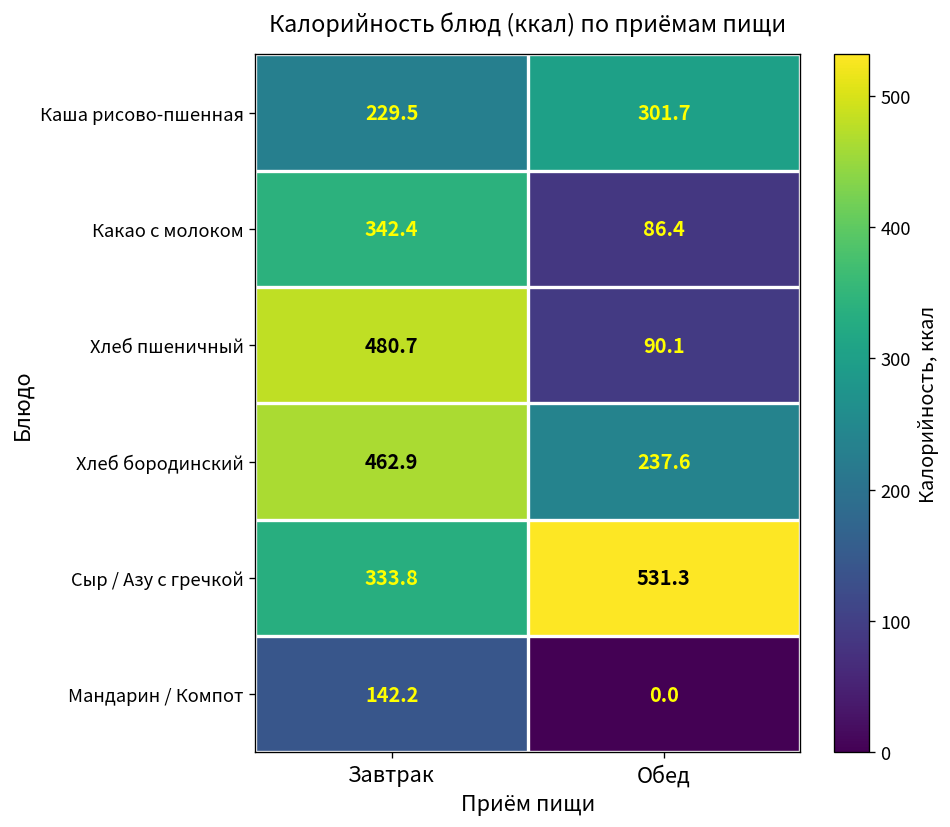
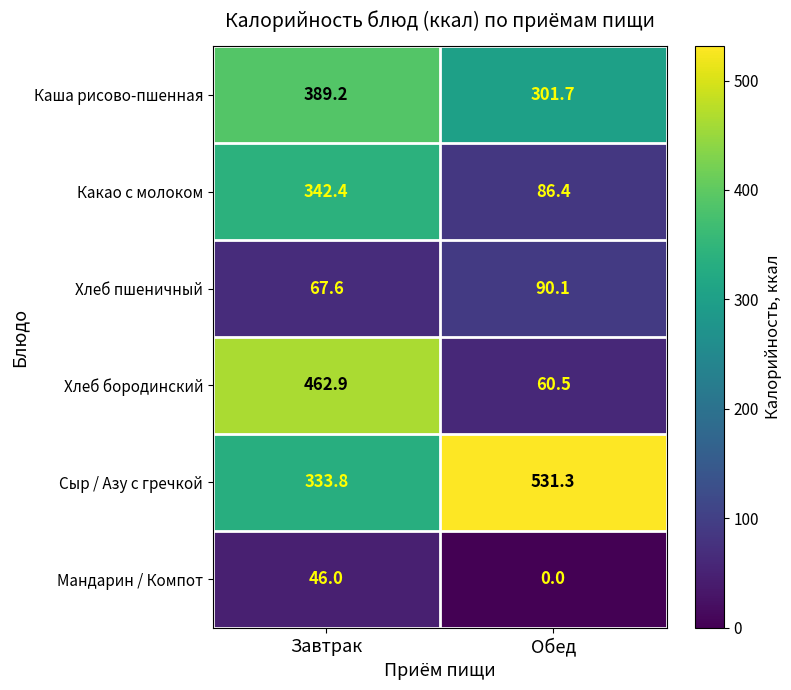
  {
    "Каша рисово-пшенная": {
-     "Завтрак": 229.5,
+     "Завтрак": 389.2,
      "Обед": 301.7
    },
    "Какао с молоком": {
      "Завтрак": 342.4,
      "Обед": 86.4
    },
    "Хлеб пшеничный": {
-     "Завтрак": 480.7,
+     "Завтрак": 67.6,
      "Обед": 90.1
    },
    "Хлеб бородинский": {
      "Завтрак": 462.9,
-     "Обед": 237.6
+     "Обед": 60.5
    },
    "Сыр / Азу с гречкой": {
      "Завтрак": 333.8,
      "Обед": 531.3
    },
    "Мандарин / Компот": {
-     "Завтрак": 142.2,
+     "Завтрак": 46.0,
      "Обед": 0.0
    }
  }
